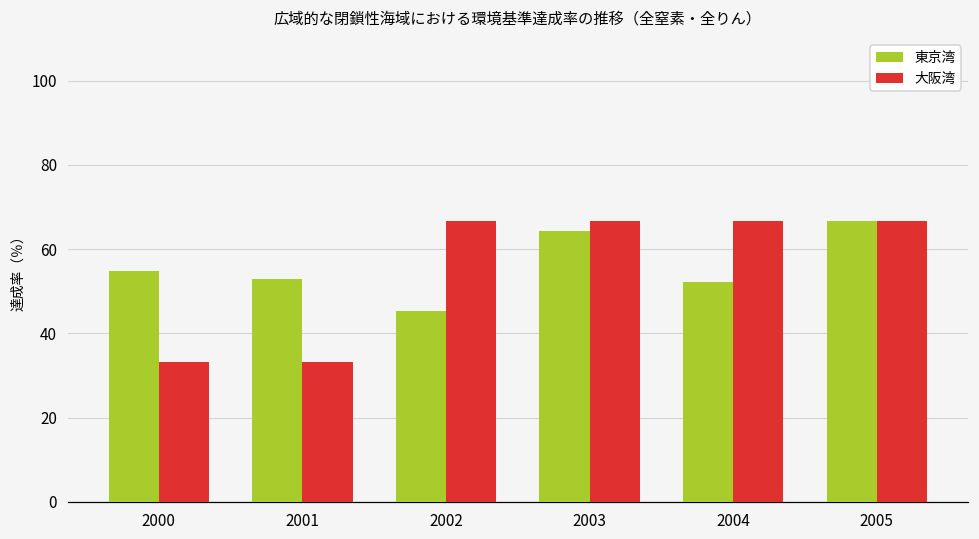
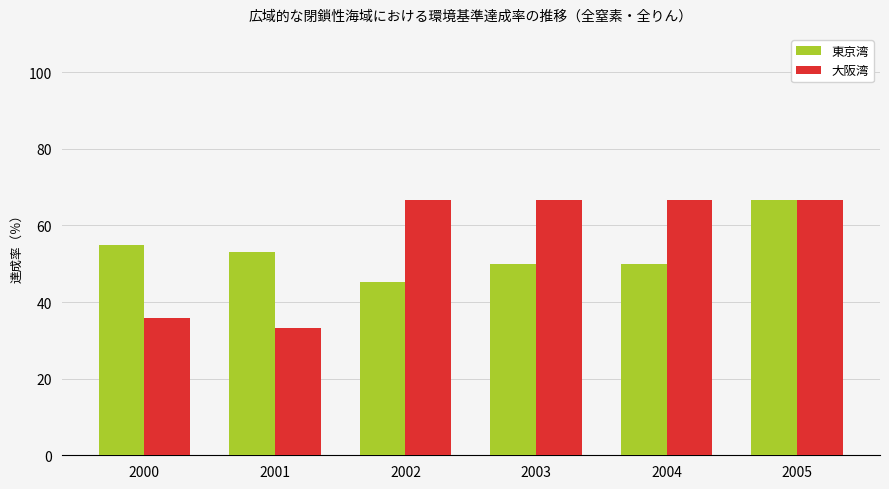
  {
    "東京湾": {
      "2000": 55,
      "2001": 53,
      "2002": 45,
-     "2003": 64,
-     "2004": 52,
+     "2003": 50,
+     "2004": 50,
      "2005": 67
    },
    "大阪湾": {
-     "2000": 33,
+     "2000": 36,
      "2001": 33,
      "2002": 67,
      "2003": 67,
      "2004": 67,
      "2005": 67
    }
  }
